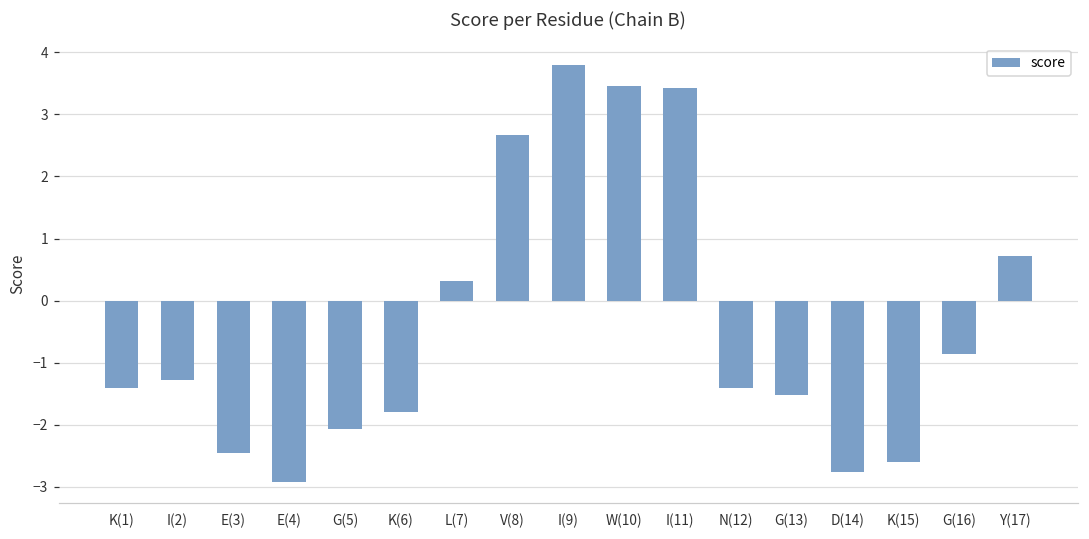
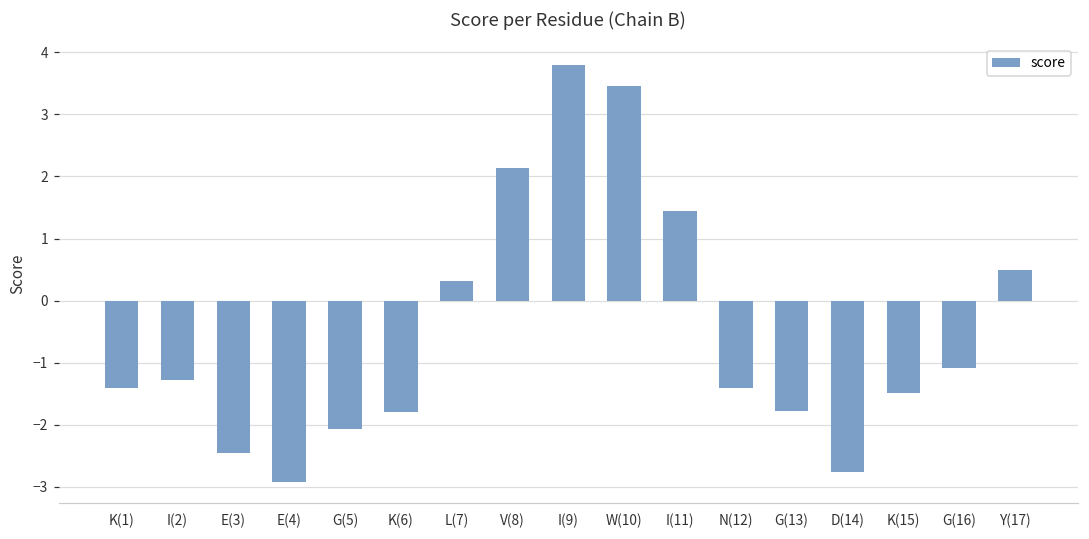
  {
    "K(1)": -1.4,
    "I(2)": -1.3,
    "E(3)": -2.5,
    "E(4)": -2.9,
    "G(5)": -2.1,
    "K(6)": -1.8,
    "L(7)": 0.3,
-   "V(8)": 2.7,
+   "V(8)": 2.1,
    "I(9)": 3.8,
    "W(10)": 3.5,
-   "I(11)": 3.4,
+   "I(11)": 1.4,
    "N(12)": -1.4,
-   "G(13)": -1.5,
+   "G(13)": -1.8,
    "D(14)": -2.8,
-   "K(15)": -2.6,
-   "G(16)": -0.9,
-   "Y(17)": 0.7
+   "K(15)": -1.5,
+   "G(16)": -1.1,
+   "Y(17)": 0.5
  }
